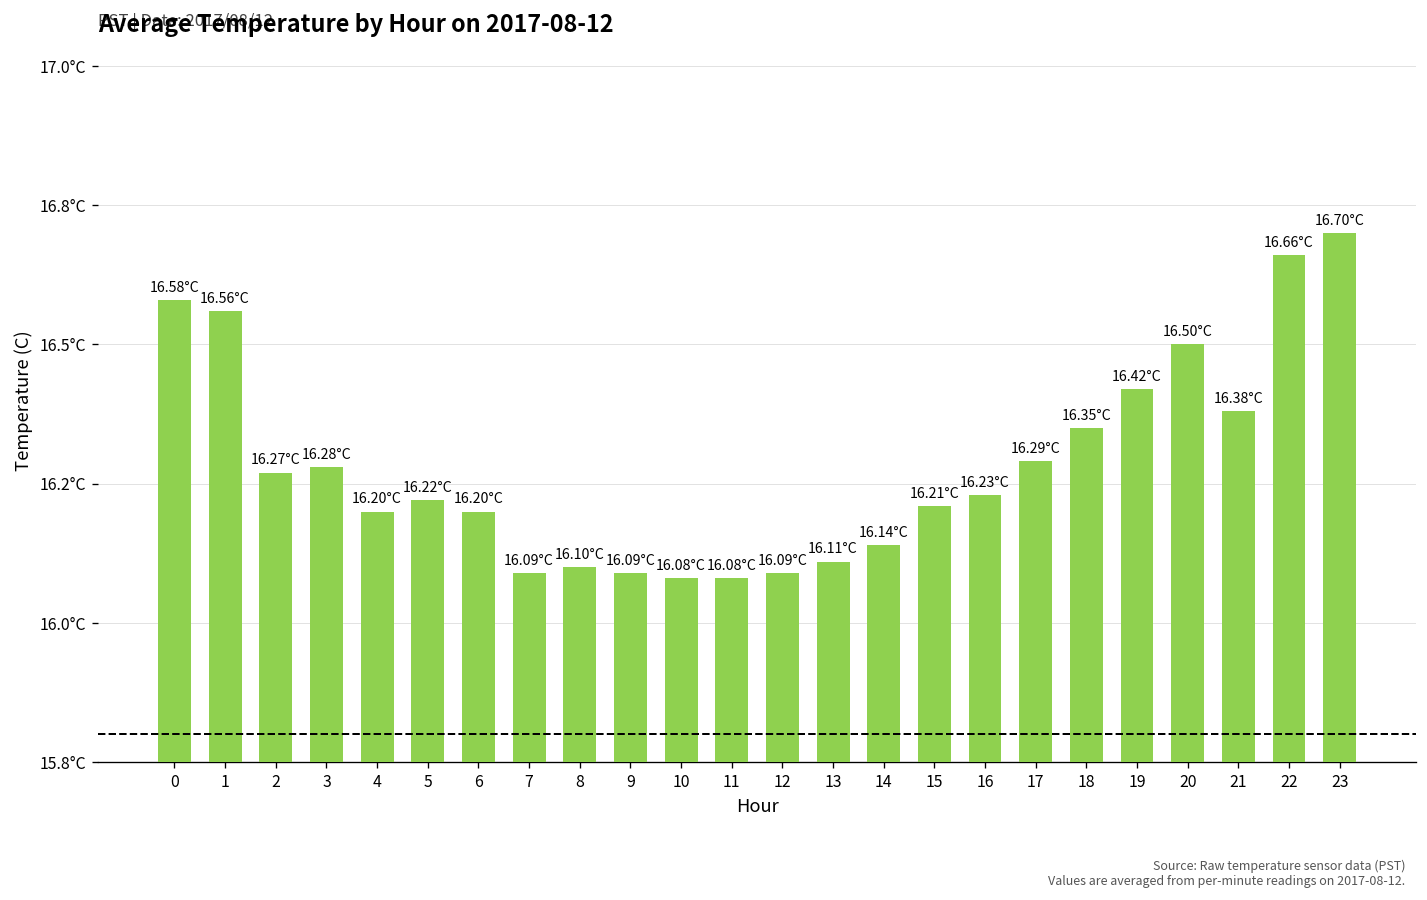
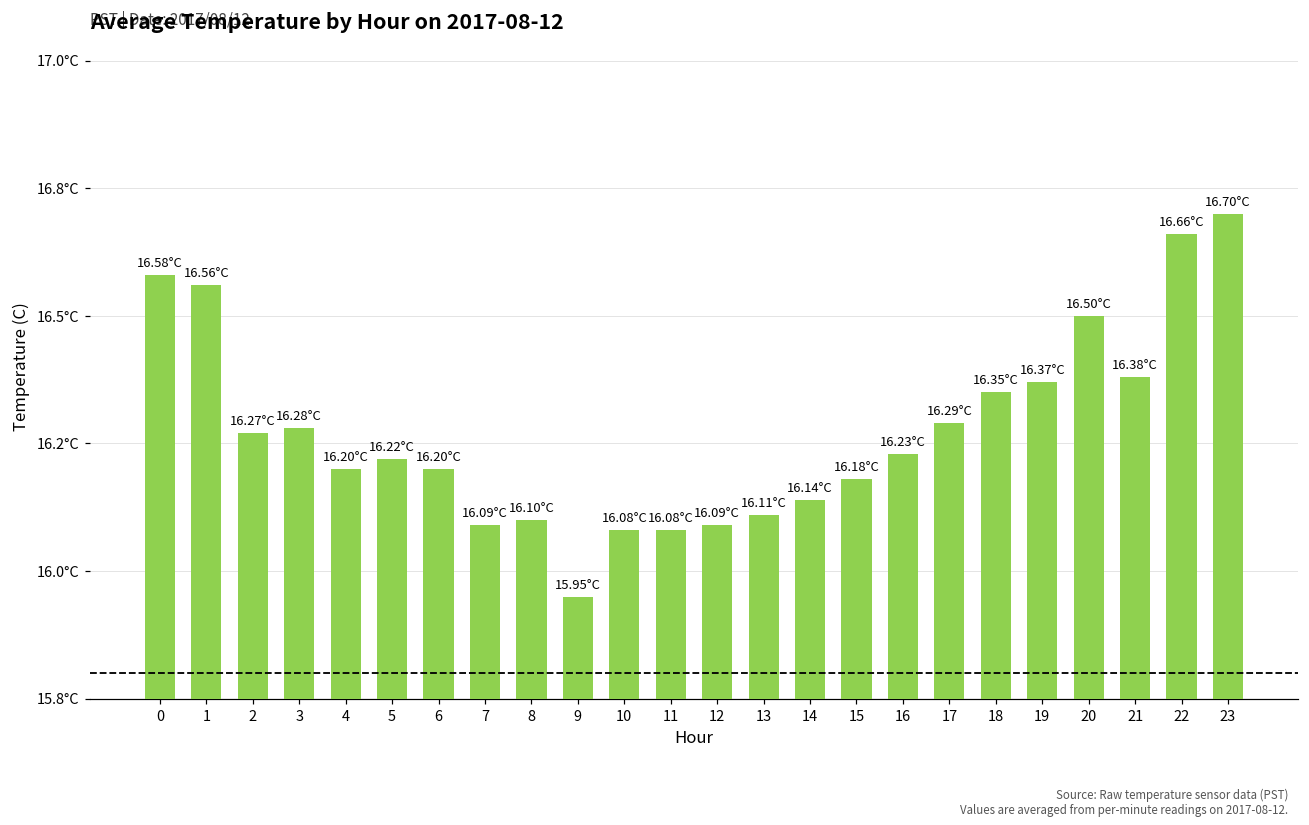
  {
    "0": "16.58°C",
    "1": "16.56°C",
    "2": "16.27°C",
    "3": "16.28°C",
    "4": "16.20°C",
    "5": "16.22°C",
    "6": "16.20°C",
    "7": "16.09°C",
    "8": "16.10°C",
-   "9": "16.09°C",
+   "9": "15.95°C",
    "10": "16.08°C",
    "11": "16.08°C",
    "12": "16.09°C",
    "13": "16.11°C",
    "14": "16.14°C",
-   "15": "16.21°C",
+   "15": "16.18°C",
    "16": "16.23°C",
    "17": "16.29°C",
    "18": "16.35°C",
-   "19": "16.42°C",
+   "19": "16.37°C",
    "20": "16.50°C",
    "21": "16.38°C",
    "22": "16.66°C",
    "23": "16.70°C"
  }
